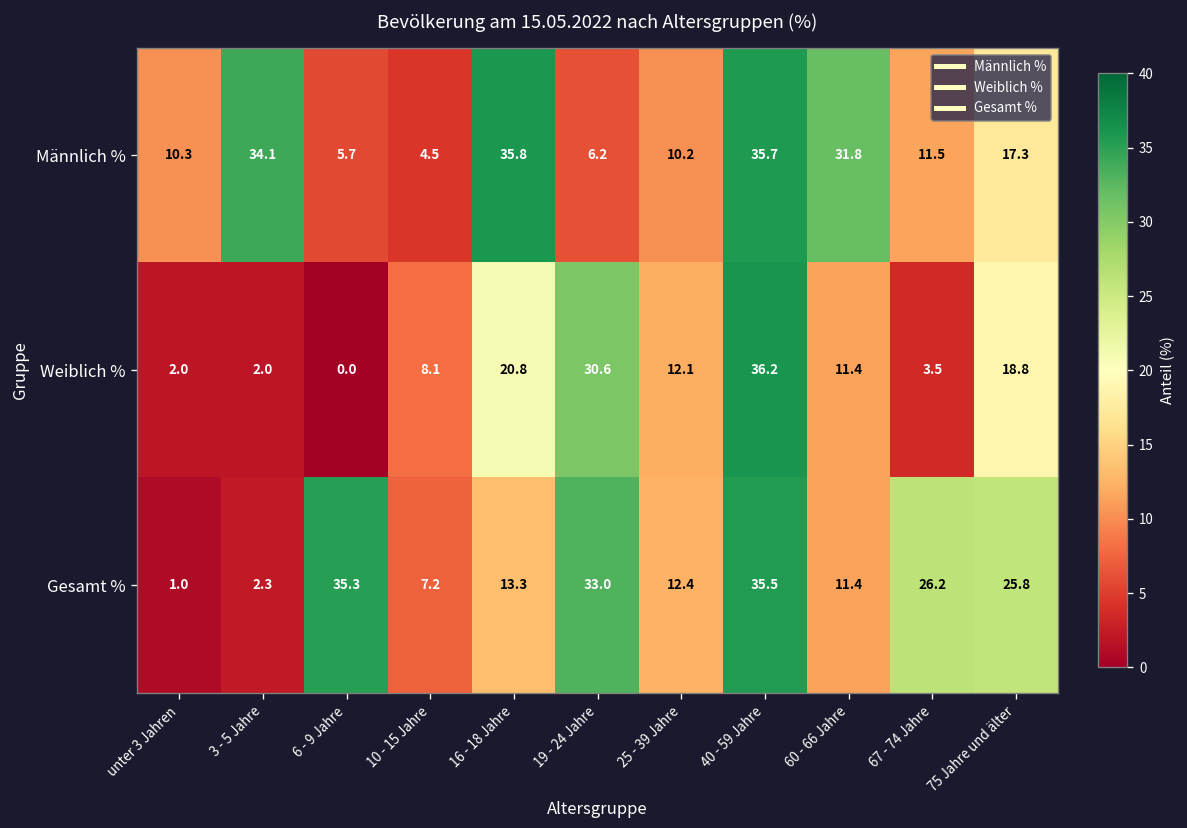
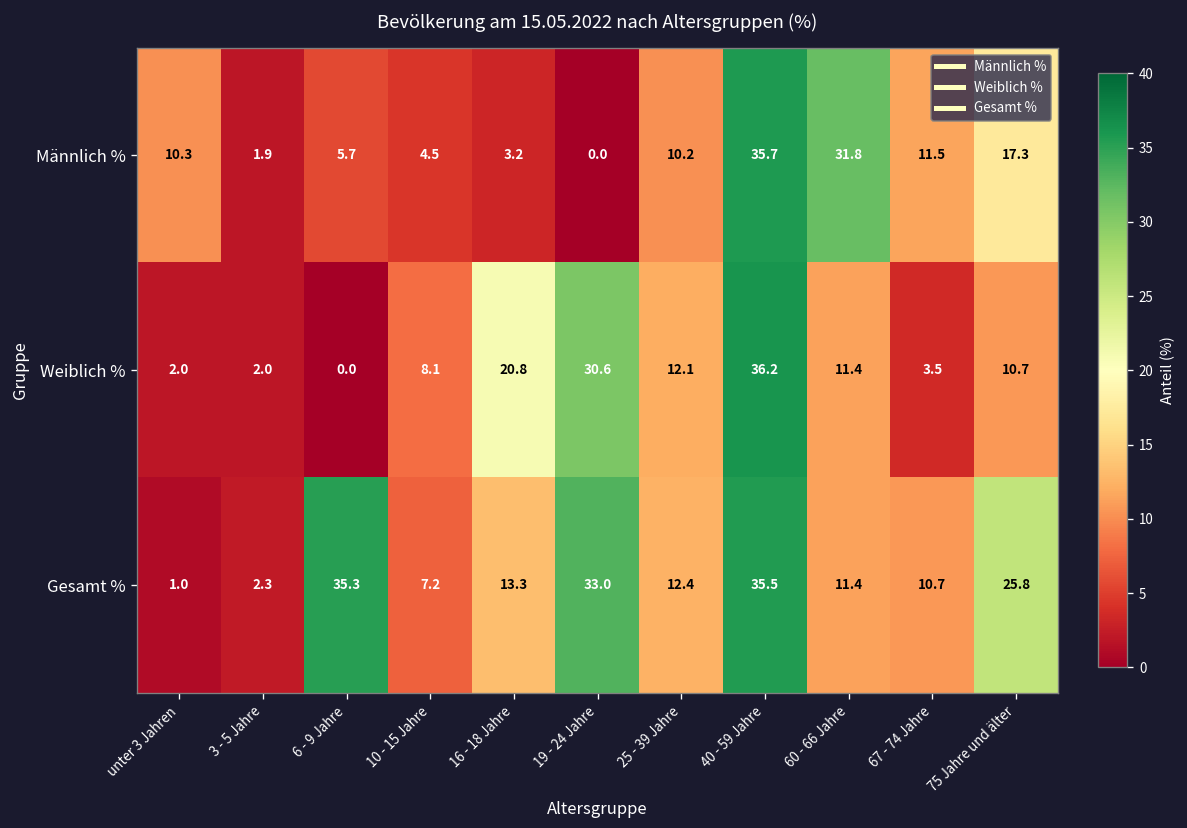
  {
    "Männlich %": {
      "unter 3 Jahren": 10.3,
-     "3 - 5 Jahre": 34.1,
+     "3 - 5 Jahre": 1.9,
      "6 - 9 Jahre": 5.7,
      "10 - 15 Jahre": 4.5,
-     "16 - 18 Jahre": 35.8,
-     "19 - 24 Jahre": 6.2,
+     "16 - 18 Jahre": 3.2,
+     "19 - 24 Jahre": 0.0,
      "25 - 39 Jahre": 10.2,
      "40 - 59 Jahre": 35.7,
      "60 - 66 Jahre": 31.8,
      "67 - 74 Jahre": 11.5,
      "75 Jahre und älter": 17.3
    },
    "Weiblich %": {
      "unter 3 Jahren": 2.0,
      "3 - 5 Jahre": 2.0,
      "6 - 9 Jahre": 0.0,
      "10 - 15 Jahre": 8.1,
      "16 - 18 Jahre": 20.8,
      "19 - 24 Jahre": 30.6,
      "25 - 39 Jahre": 12.1,
      "40 - 59 Jahre": 36.2,
      "60 - 66 Jahre": 11.4,
      "67 - 74 Jahre": 3.5,
-     "75 Jahre und älter": 18.8
+     "75 Jahre und älter": 10.7
    },
    "Gesamt %": {
      "unter 3 Jahren": 1.0,
      "3 - 5 Jahre": 2.3,
      "6 - 9 Jahre": 35.3,
      "10 - 15 Jahre": 7.2,
      "16 - 18 Jahre": 13.3,
      "19 - 24 Jahre": 33.0,
      "25 - 39 Jahre": 12.4,
      "40 - 59 Jahre": 35.5,
      "60 - 66 Jahre": 11.4,
-     "67 - 74 Jahre": 26.2,
+     "67 - 74 Jahre": 10.7,
      "75 Jahre und älter": 25.8
    }
  }
